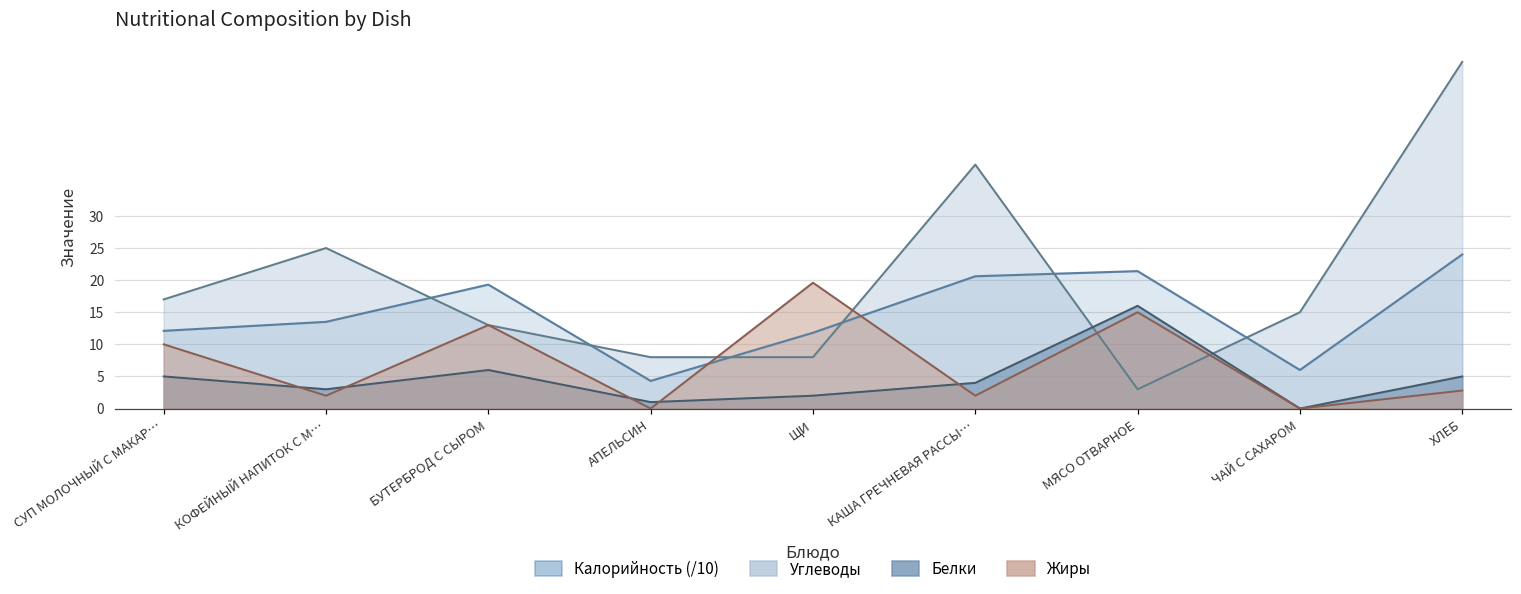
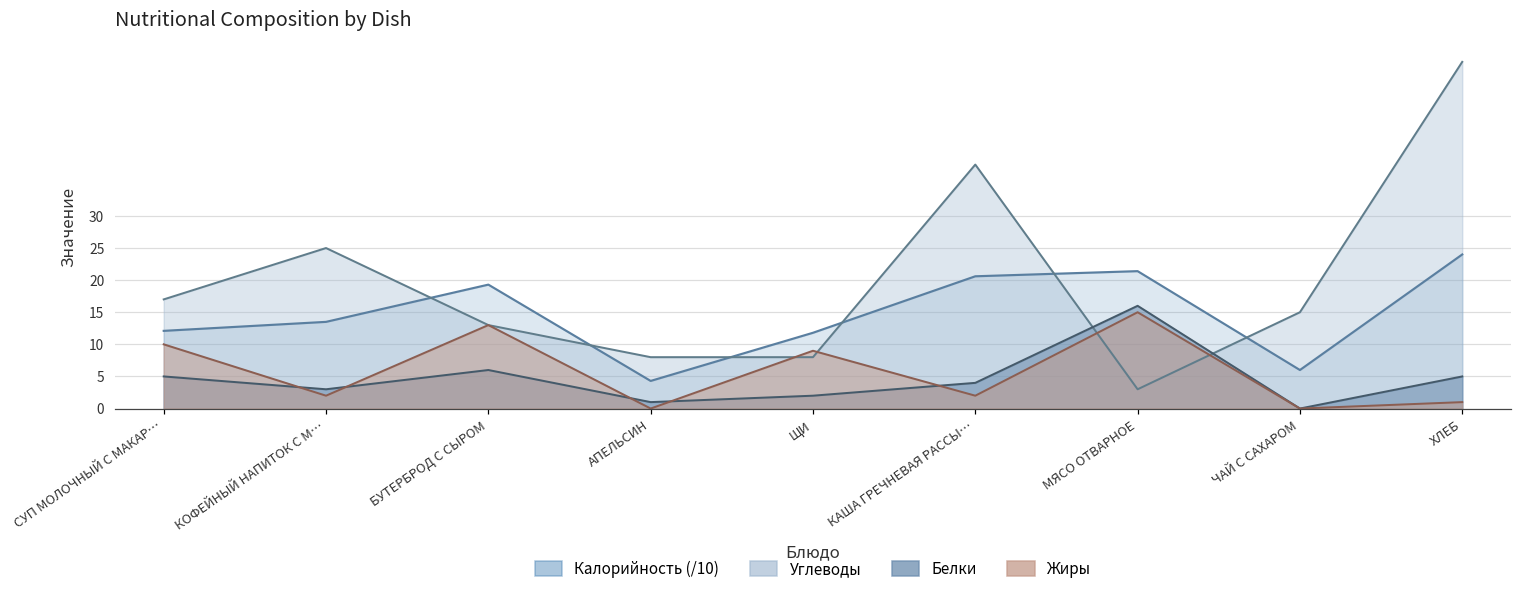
  {
    "Жиры": {
      "СУП МОЛОЧНЫЙ С МАКАР…": 10,
      "КОФЕЙНЫЙ НАПИТОК С М…": 2,
      "АПЕЛЬСИН": 0,
-     "ЩИ": 20,
+     "ЩИ": 9,
      "КАША ГРЕЧНЕВАЯ РАССЫ…": 2,
      "МЯСО ОТВАРНОЕ": 15,
-     "ХЛЕБ": 3
+     "ХЛЕБ": 1
    }
  }
